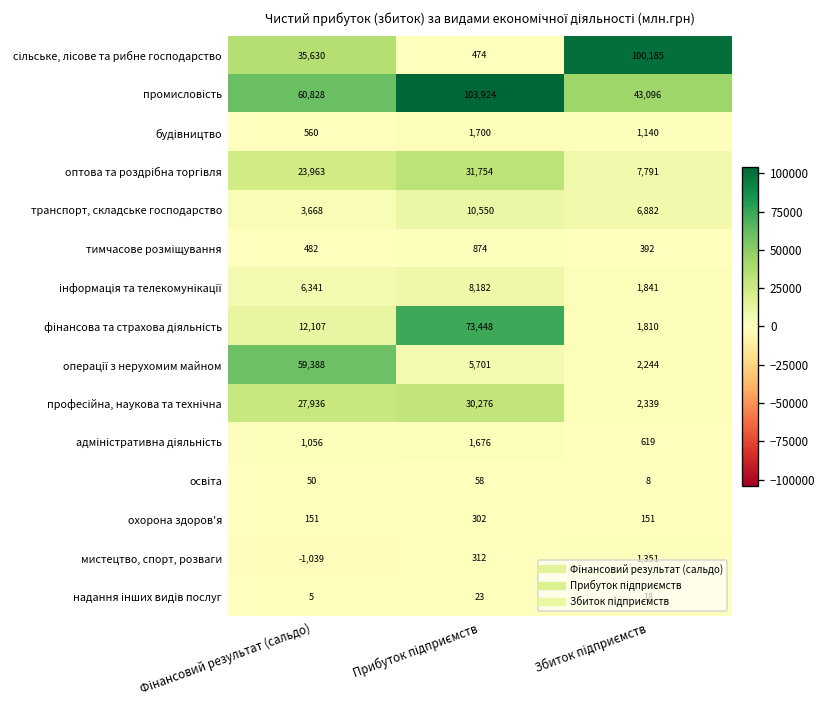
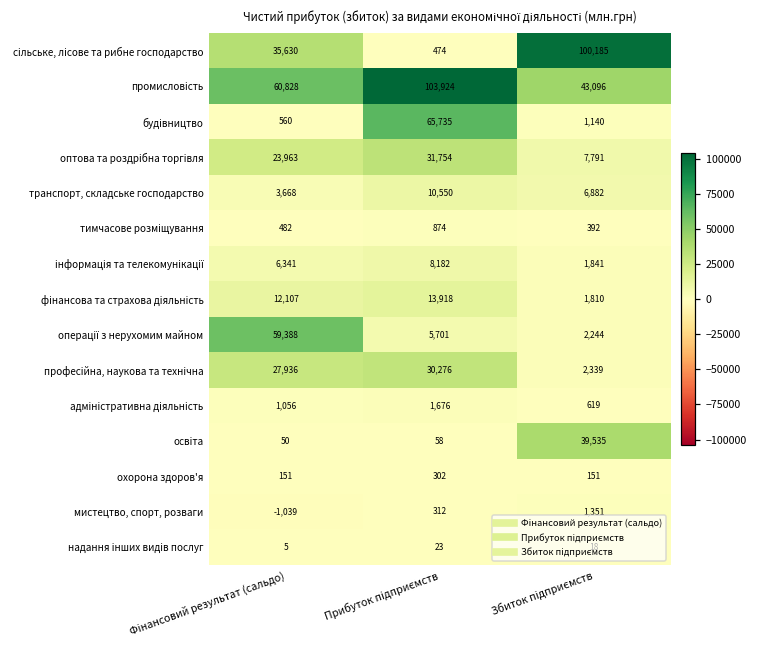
  {
    "сільське, лісове та рибне господарство": {
      "Фінансовий результат (сальдо)": "35,630",
      "Прибуток підприємств": "474",
      "Збиток підприємств": "100,185"
    },
    "промисловість": {
      "Фінансовий результат (сальдо)": "60,828",
      "Прибуток підприємств": "103,924",
      "Збиток підприємств": "43,096"
    },
    "будівництво": {
      "Фінансовий результат (сальдо)": "560",
-     "Прибуток підприємств": "1,700",
+     "Прибуток підприємств": "65,735",
      "Збиток підприємств": "1,140"
    },
    "оптова та роздрібна торгівля": {
      "Фінансовий результат (сальдо)": "23,963",
      "Прибуток підприємств": "31,754",
      "Збиток підприємств": "7,791"
    },
    "транспорт, складське господарство": {
      "Фінансовий результат (сальдо)": "3,668",
      "Прибуток підприємств": "10,550",
      "Збиток підприємств": "6,882"
    },
    "тимчасове розміщування": {
      "Фінансовий результат (сальдо)": "482",
      "Прибуток підприємств": "874",
      "Збиток підприємств": "392"
    },
    "інформація та телекомунікації": {
      "Фінансовий результат (сальдо)": "6,341",
      "Прибуток підприємств": "8,182",
      "Збиток підприємств": "1,841"
    },
    "фінансова та страхова діяльність": {
      "Фінансовий результат (сальдо)": "12,107",
-     "Прибуток підприємств": "73,448",
+     "Прибуток підприємств": "13,918",
      "Збиток підприємств": "1,810"
    },
    "операції з нерухомим майном": {
      "Фінансовий результат (сальдо)": "59,388",
      "Прибуток підприємств": "5,701",
      "Збиток підприємств": "2,244"
    },
    "професійна, наукова та технічна": {
      "Фінансовий результат (сальдо)": "27,936",
      "Прибуток підприємств": "30,276",
      "Збиток підприємств": "2,339"
    },
    "адміністративна діяльність": {
      "Фінансовий результат (сальдо)": "1,056",
      "Прибуток підприємств": "1,676",
      "Збиток підприємств": "619"
    },
    "освіта": {
      "Фінансовий результат (сальдо)": "50",
      "Прибуток підприємств": "58",
-     "Збиток підприємств": "8"
+     "Збиток підприємств": "39,535"
    },
    "охорона здоров'я": {
      "Фінансовий результат (сальдо)": "151",
      "Прибуток підприємств": "302",
      "Збиток підприємств": "151"
    },
    "мистецтво, спорт, розваги": {
      "Фінансовий результат (сальдо)": "-1,039",
      "Прибуток підприємств": "312"
    },
    "надання інших видів послуг": {
      "Фінансовий результат (сальдо)": "5",
      "Прибуток підприємств": "23"
    }
  }
